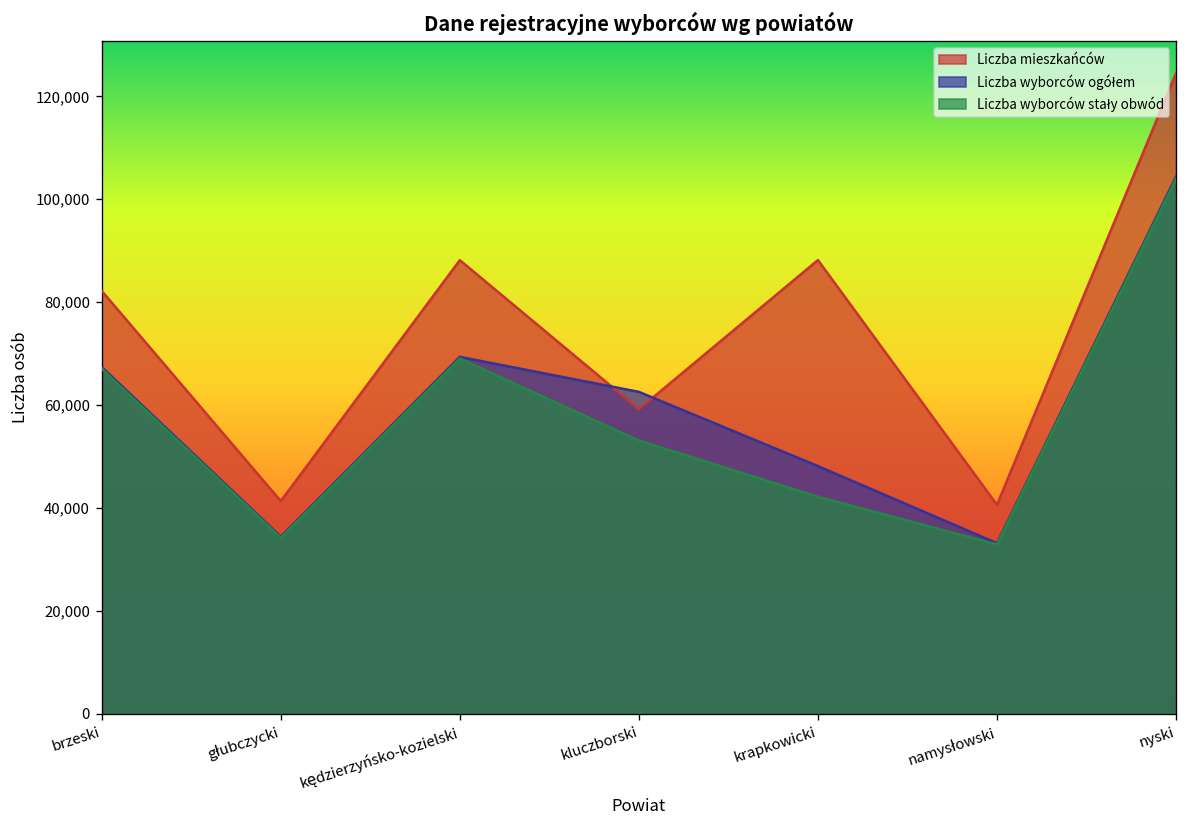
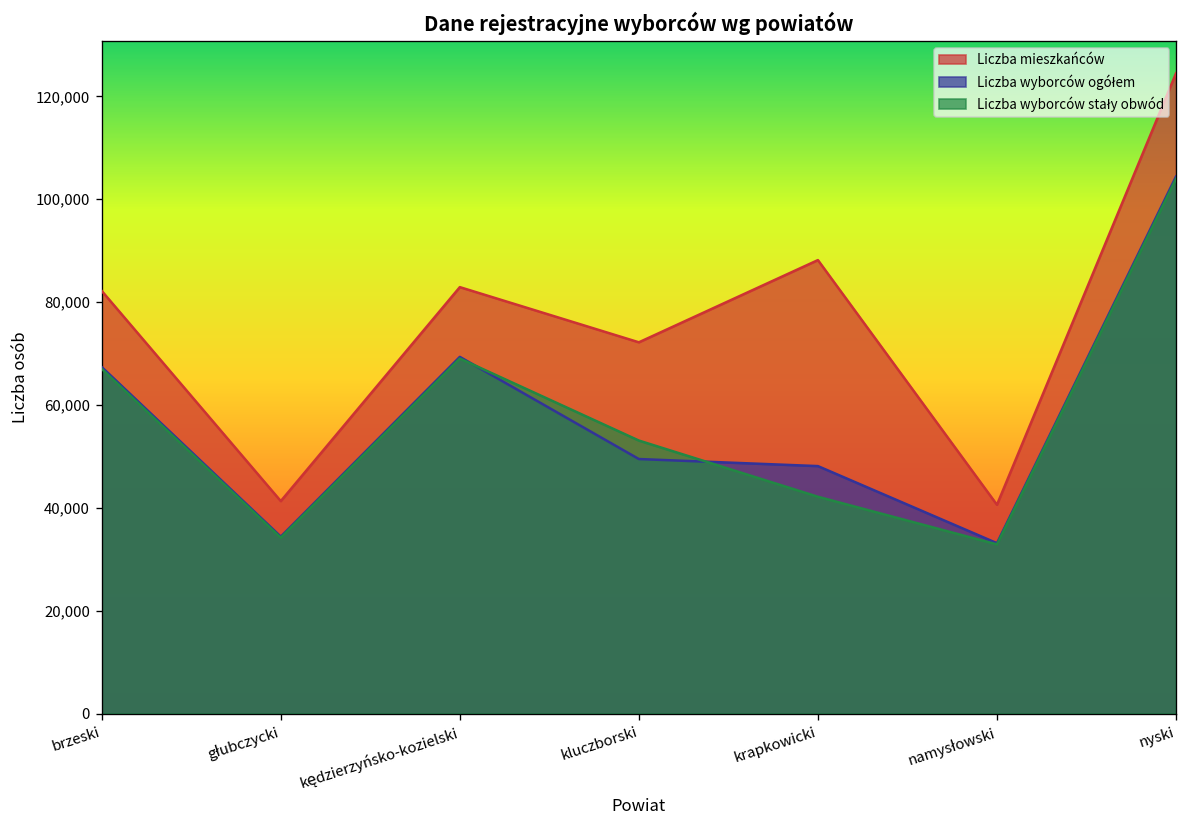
  {
    "Liczba mieszkańców": {
      "brzeski": "82,000",
      "głubczycki": "41,000",
-     "kędzierzyńsko-kozielski": "88,000",
-     "kluczborski": "59,000",
+     "kędzierzyńsko-kozielski": "83,000",
+     "kluczborski": "72,000",
      "krapkowicki": "88,000",
      "namysłowski": "41,000",
      "nyski": "124,000"
    },
    "Liczba wyborców ogółem": {
-     "kluczborski": "63,000",
+     "kluczborski": "49,000",
      "krapkowicki": "48,000"
    },
    "Liczba wyborców stały obwód": {
      "kluczborski": "53,000",
      "krapkowicki": "42,000"
    }
  }
